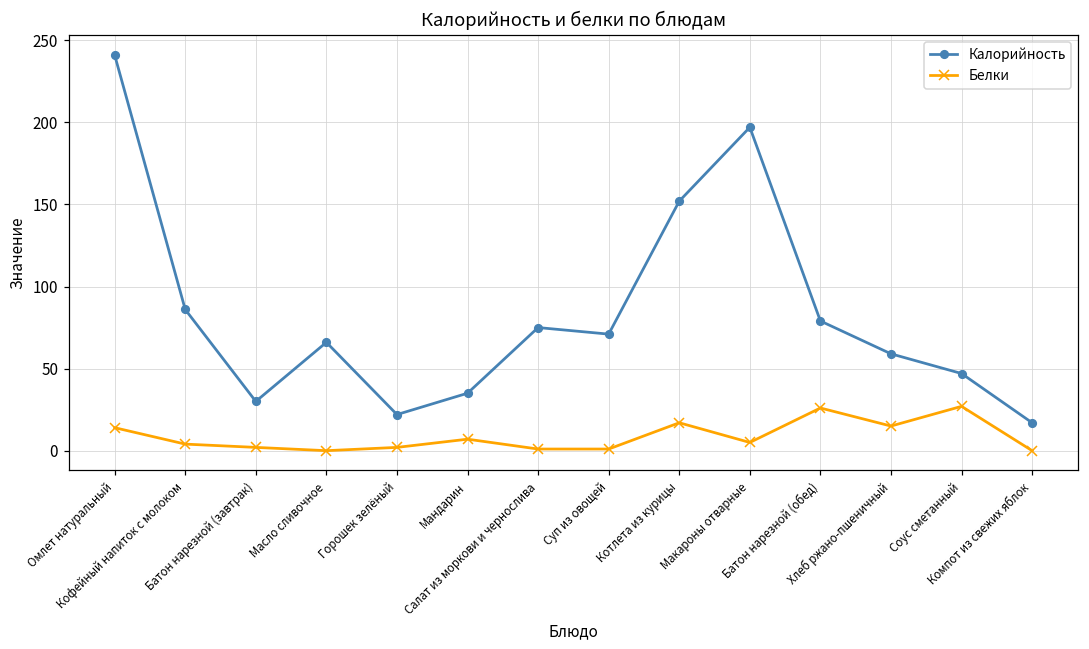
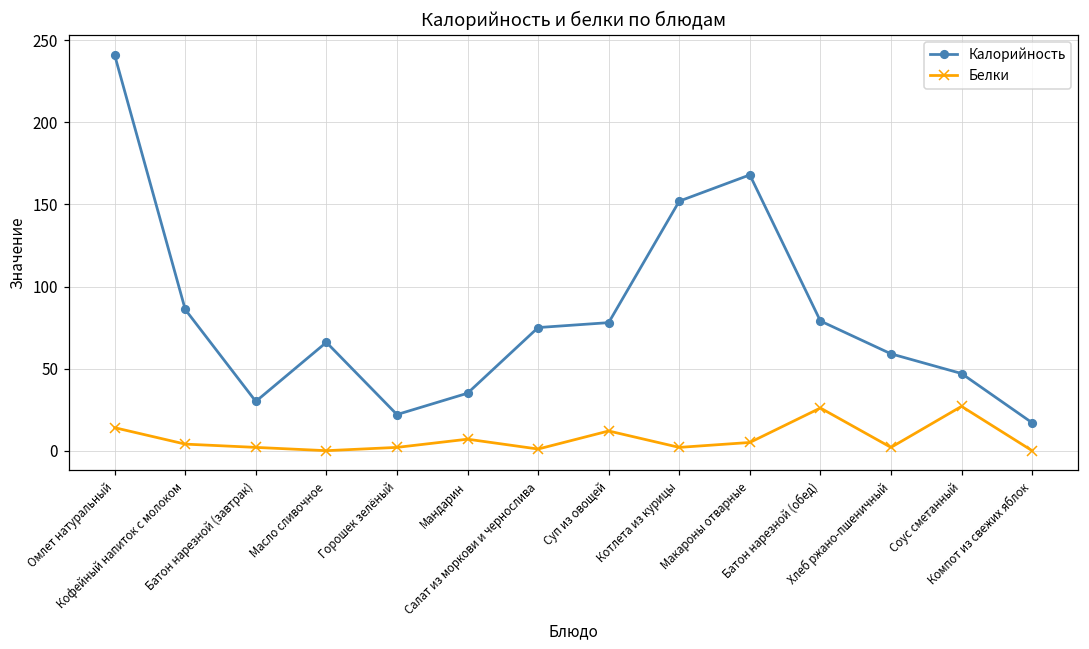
  {
    "Калорийность": {
      "Омлет натуральный": 241,
      "Кофейный напиток с молоком": 86,
      "Батон нарезной (завтрак)": 30,
      "Масло сливочное": 66,
      "Горошек зелёный": 22,
      "Мандарин": 35,
      "Салат из моркови и чернослива": 75,
-     "Суп из овощей": 71,
+     "Суп из овощей": 78,
      "Котлета из курицы": 152,
-     "Макароны отварные": 197,
+     "Макароны отварные": 168,
      "Батон нарезной (обед)": 79,
      "Хлеб ржано-пшеничный": 59,
      "Соус сметанный": 47,
      "Компот из свежих яблок": 17
    },
    "Белки": {
      "Омлет натуральный": 14,
      "Кофейный напиток с молоком": 4,
      "Батон нарезной (завтрак)": 2,
      "Масло сливочное": 0,
      "Горошек зелёный": 2,
      "Мандарин": 7,
      "Салат из моркови и чернослива": 1,
-     "Суп из овощей": 1,
-     "Котлета из курицы": 17,
+     "Суп из овощей": 12,
+     "Котлета из курицы": 2,
      "Макароны отварные": 5,
      "Батон нарезной (обед)": 26,
-     "Хлеб ржано-пшеничный": 15,
+     "Хлеб ржано-пшеничный": 2,
      "Соус сметанный": 27,
      "Компот из свежих яблок": 0
    }
  }
